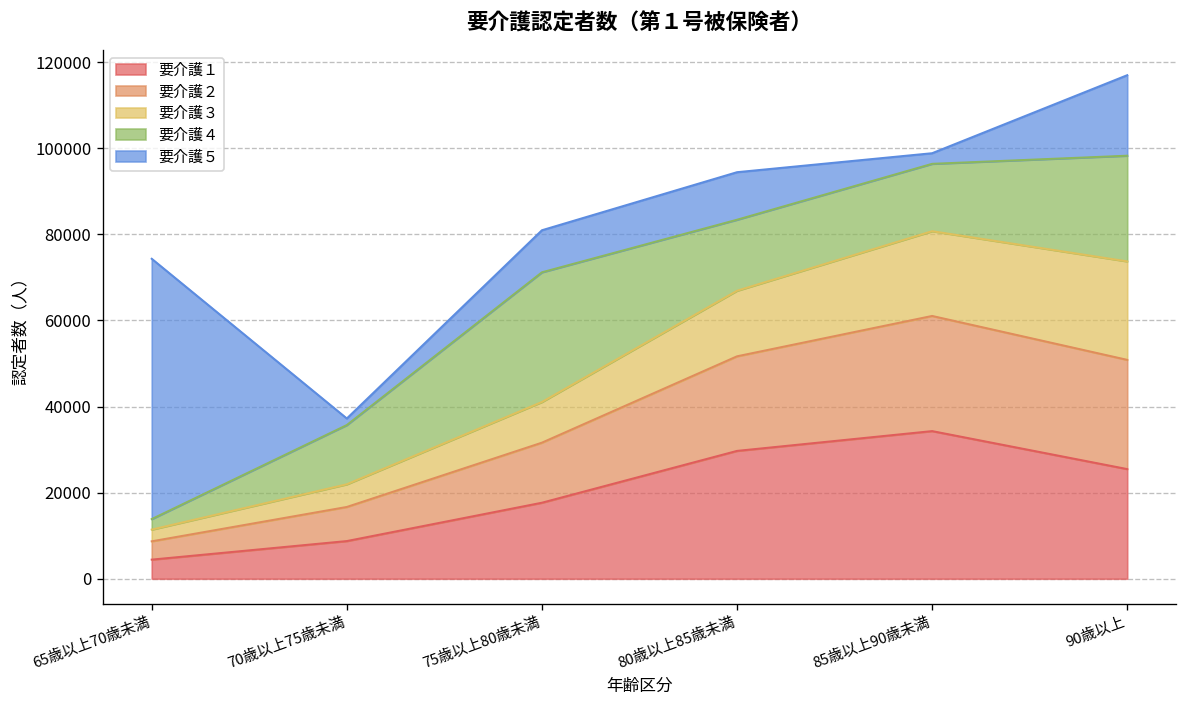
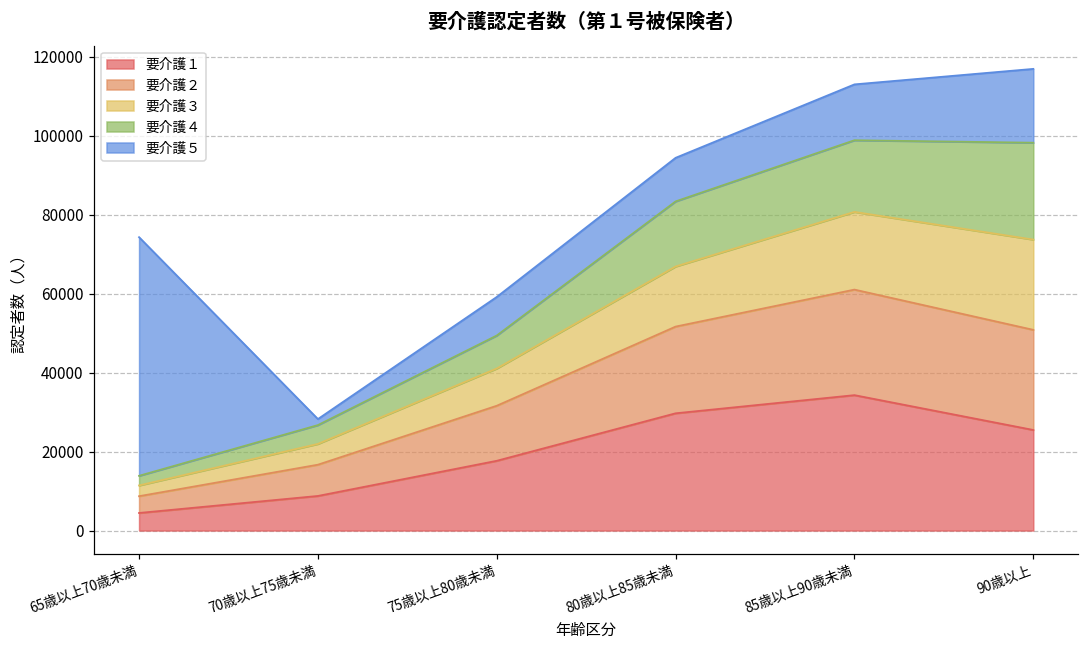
  {
    "要介護４": {
      "65歳以上70歳未満": 2000,
-     "70歳以上75歳未満": 14000,
-     "75歳以上80歳未満": 30000,
+     "70歳以上75歳未満": 5000,
+     "75歳以上80歳未満": 8000,
      "80歳以上85歳未満": 16000,
-     "85歳以上90歳未満": 16000,
+     "85歳以上90歳未満": 18000,
      "90歳以上": 25000
    },
    "要介護５": {
      "65歳以上70歳未満": 60000,
      "70歳以上75歳未満": 2000,
      "75歳以上80歳未満": 10000,
      "80歳以上85歳未満": 11000,
-     "85歳以上90歳未満": 2000,
+     "85歳以上90歳未満": 14000,
      "90歳以上": 19000
    }
  }
